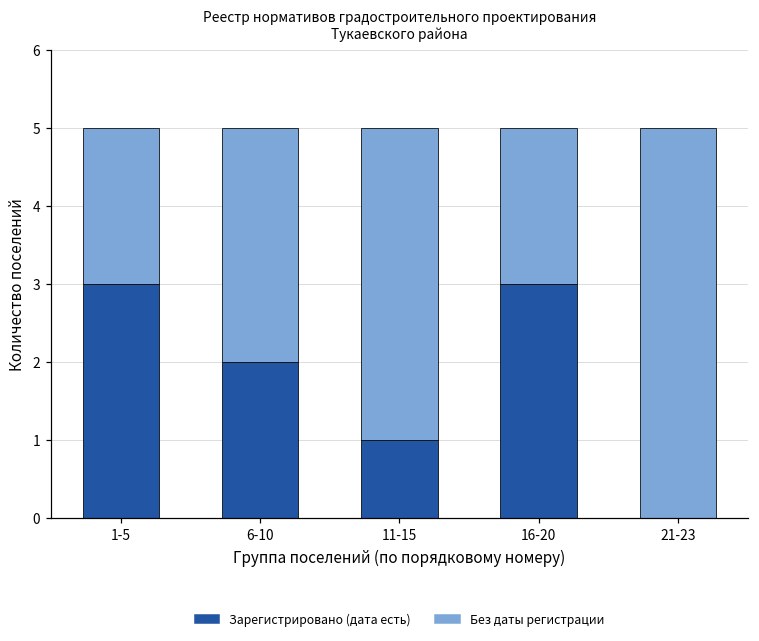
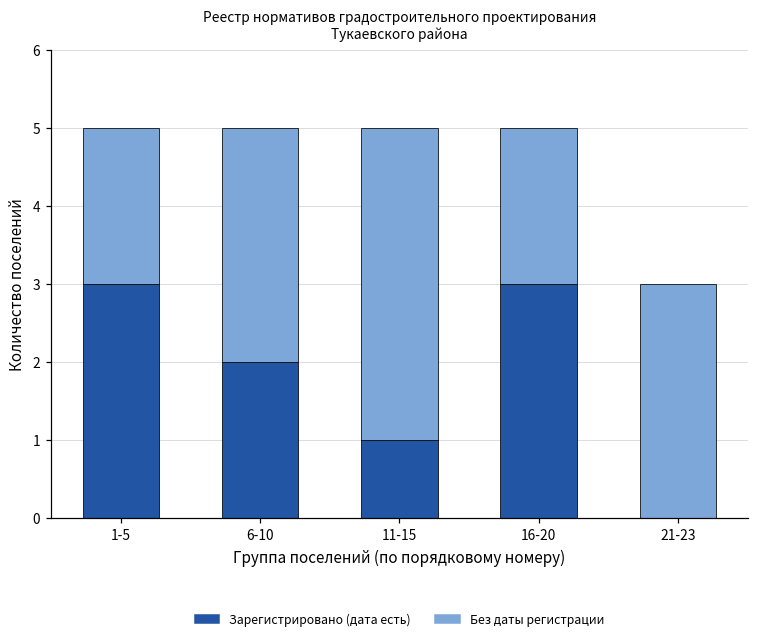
  {
    "Зарегистрировано (дата есть)": {
      "1-5": 3,
      "6-10": 2,
      "11-15": 1,
      "16-20": 3,
      "21-23": 0
    },
    "Без даты регистрации": {
-     "21-23": 5
+     "21-23": 3
    }
  }
